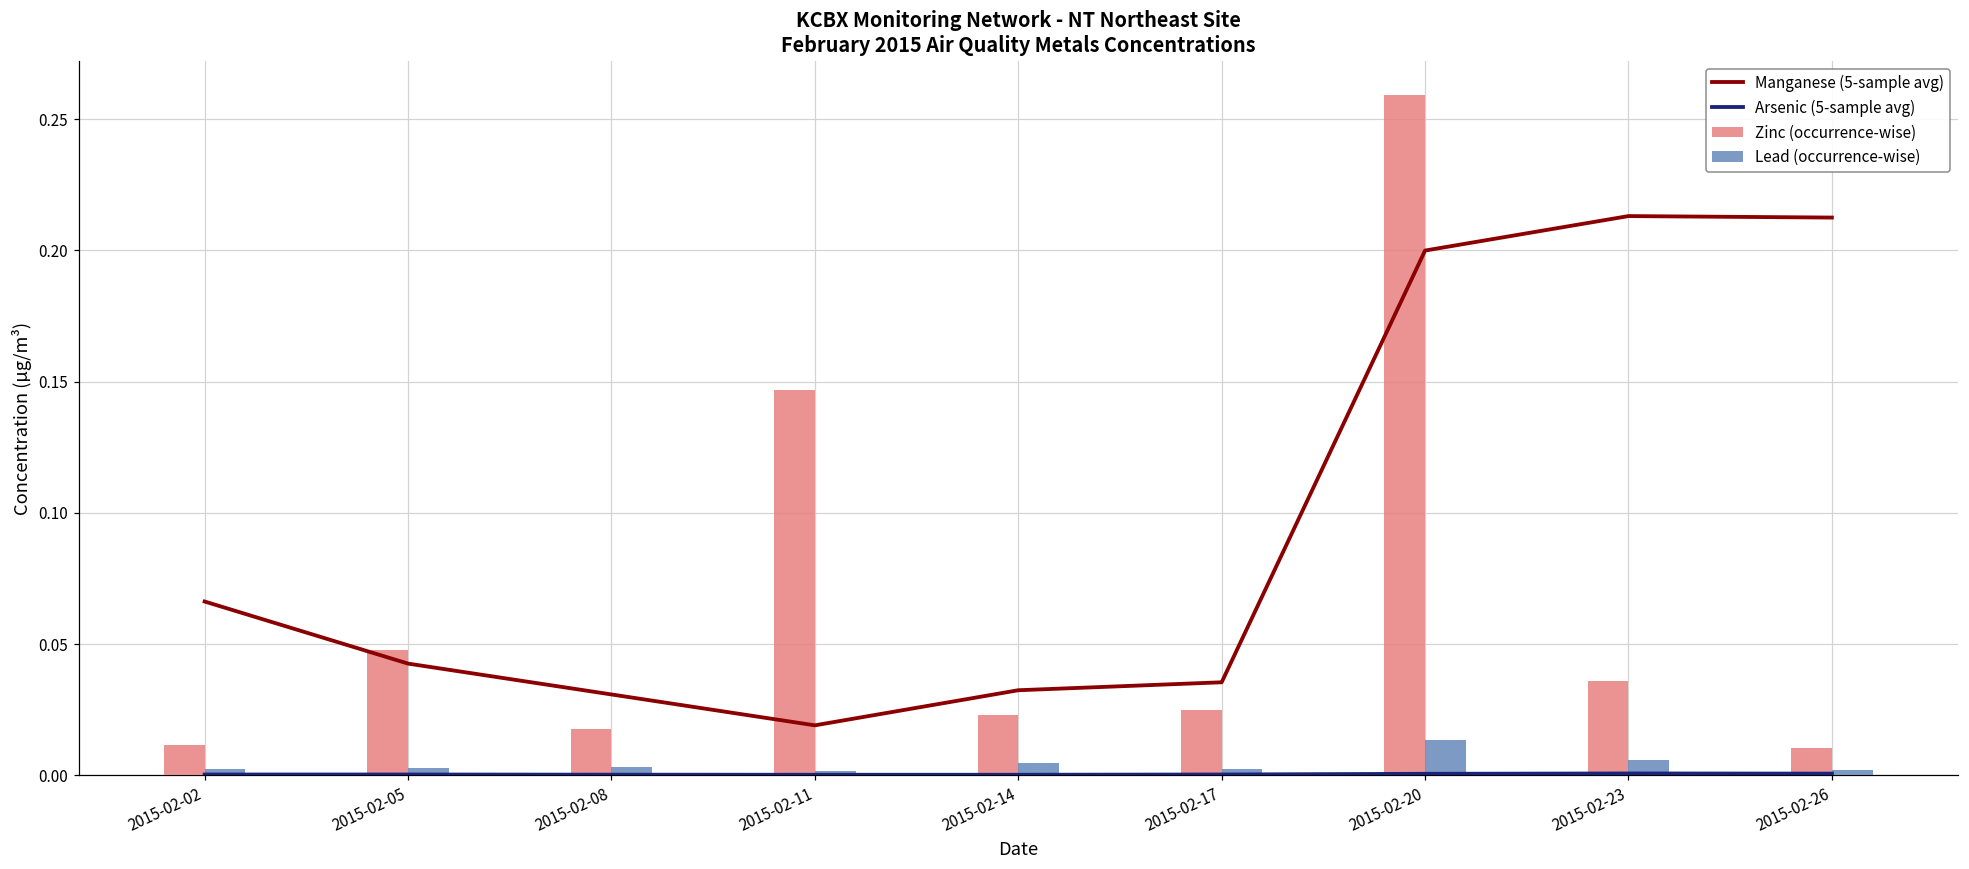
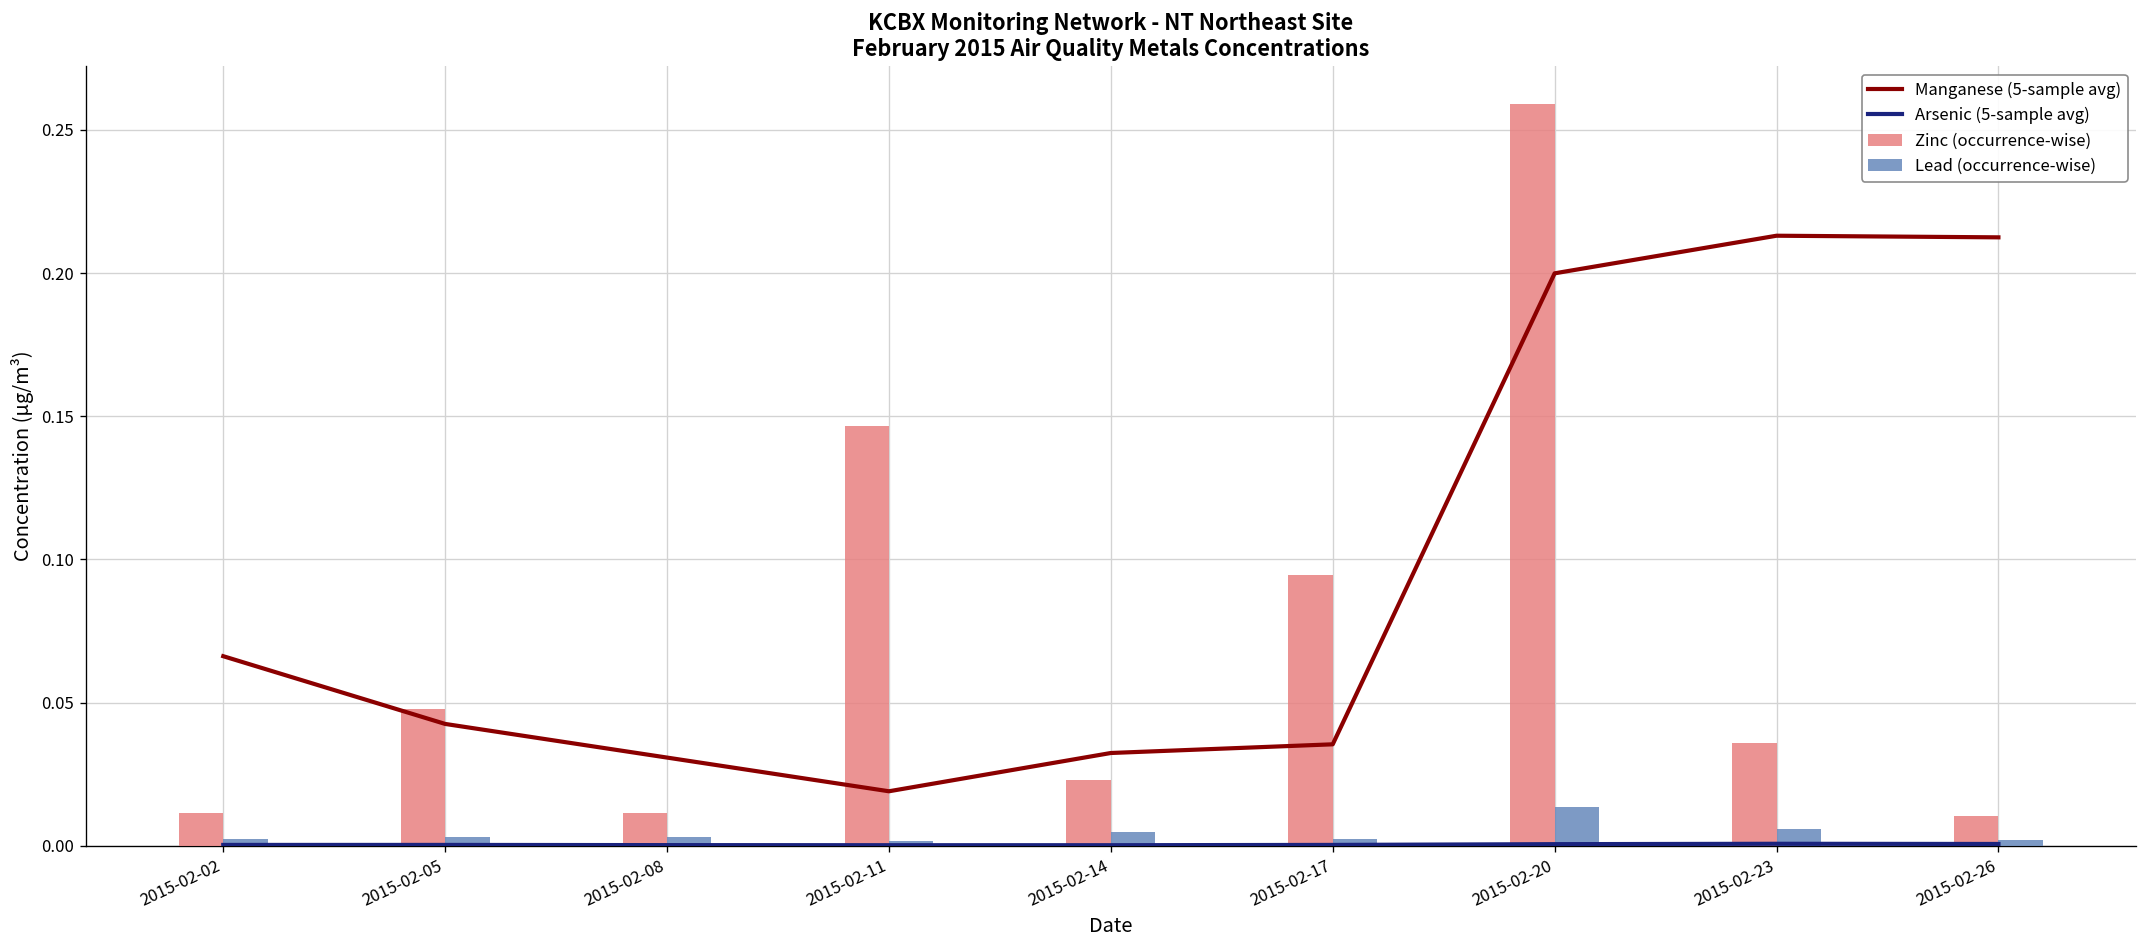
  {
    "Zinc (occurrence-wise)": {
      "2015-02-02": 0.011,
      "2015-02-05": 0.048,
-     "2015-02-08": 0.018,
+     "2015-02-08": 0.012,
      "2015-02-11": 0.147,
      "2015-02-14": 0.023,
-     "2015-02-17": 0.025,
+     "2015-02-17": 0.095,
      "2015-02-20": 0.259,
      "2015-02-23": 0.036,
      "2015-02-26": 0.010
    },
    "Manganese (5-sample avg)": {
      "2015-02-02": 0.066,
      "2015-02-05": 0.043,
      "2015-02-08": 0.031,
      "2015-02-11": 0.019,
      "2015-02-14": 0.032,
      "2015-02-17": 0.035,
      "2015-02-20": 0.200,
      "2015-02-23": 0.213,
      "2015-02-26": 0.212
    },
    "Arsenic (5-sample avg)": {
      "2015-02-02": 0.000,
      "2015-02-05": 0.000,
      "2015-02-08": 0.000,
      "2015-02-11": 0.000,
      "2015-02-14": 0.000,
      "2015-02-17": 0.000,
      "2015-02-20": 0.001,
      "2015-02-23": 0.001,
      "2015-02-26": 0.001
    },
    "Lead (occurrence-wise)": {
      "2015-02-02": 0.002,
      "2015-02-05": 0.003,
      "2015-02-08": 0.003,
      "2015-02-11": 0.002,
      "2015-02-14": 0.005,
      "2015-02-17": 0.003,
      "2015-02-20": 0.014,
      "2015-02-23": 0.006,
      "2015-02-26": 0.002
    }
  }
